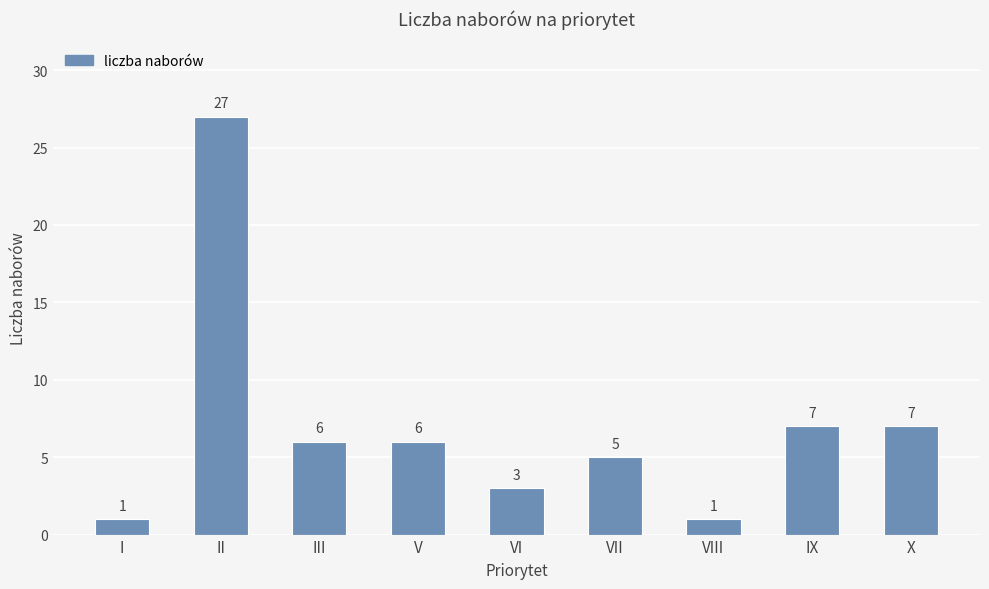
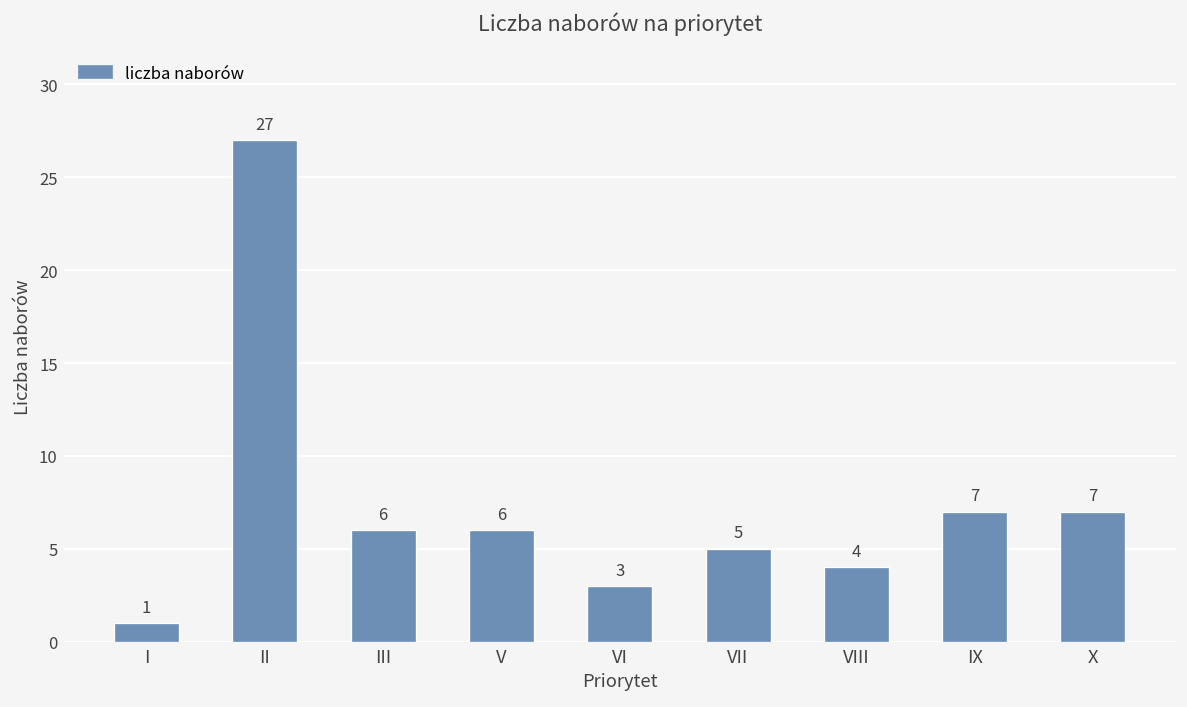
  {
    "I": 1,
    "II": 27,
    "III": 6,
    "V": 6,
    "VI": 3,
    "VII": 5,
-   "VIII": 1,
+   "VIII": 4,
    "IX": 7,
    "X": 7
  }
